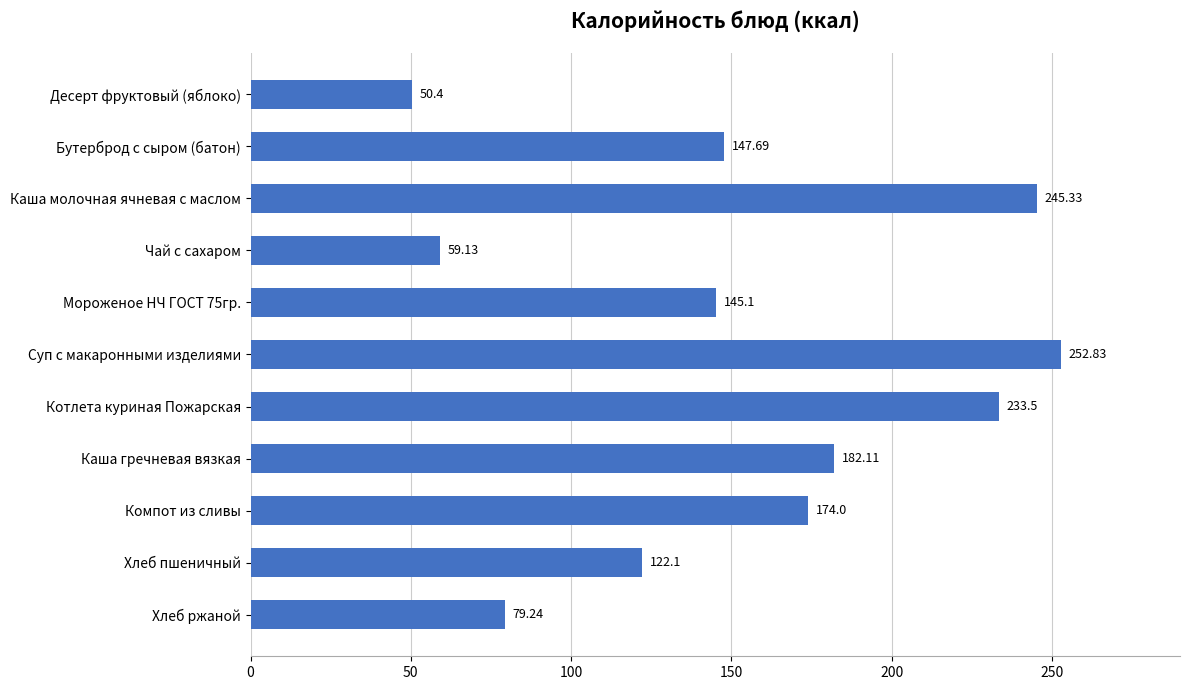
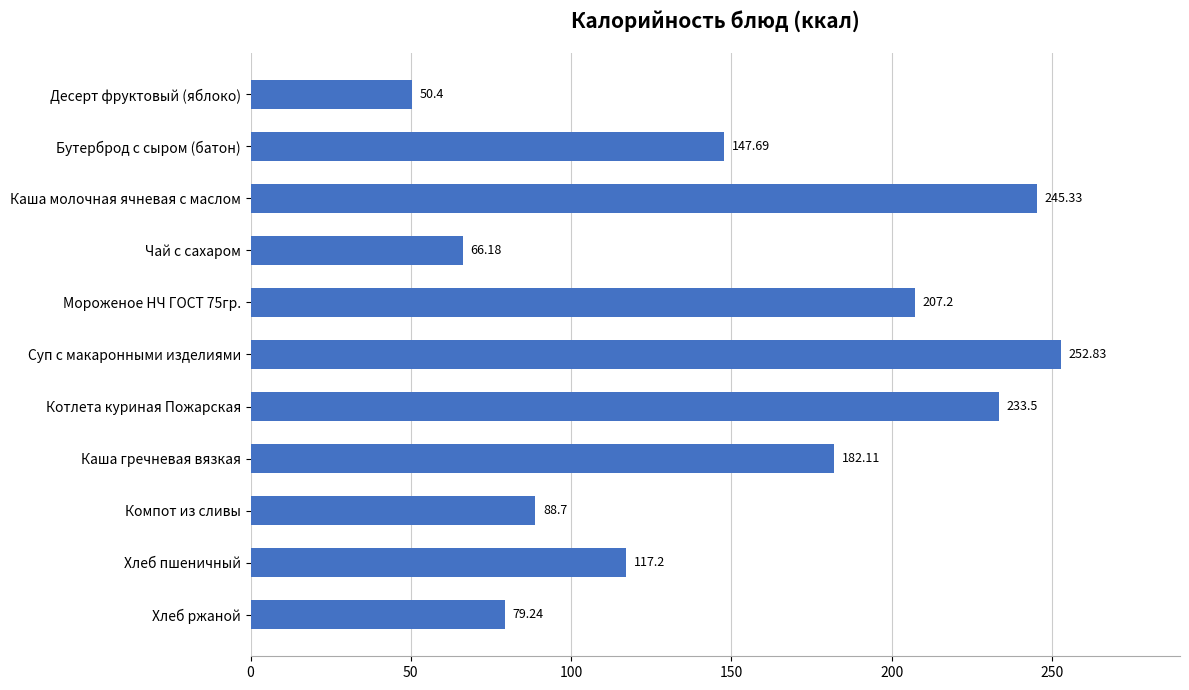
  {
    "Десерт фруктовый (яблоко)": 50.4,
    "Бутерброд с сыром (батон)": 147.69,
    "Каша молочная ячневая с маслом": 245.33,
-   "Чай с сахаром": 59.13,
-   "Мороженое НЧ ГОСТ 75гр.": 145.1,
+   "Чай с сахаром": 66.18,
+   "Мороженое НЧ ГОСТ 75гр.": 207.2,
    "Суп с макаронными изделиями": 252.83,
    "Котлета куриная Пожарская": 233.5,
    "Каша гречневая вязкая": 182.11,
-   "Компот из сливы": 174.0,
-   "Хлеб пшеничный": 122.1,
+   "Компот из сливы": 88.7,
+   "Хлеб пшеничный": 117.2,
    "Хлеб ржаной": 79.24
  }
